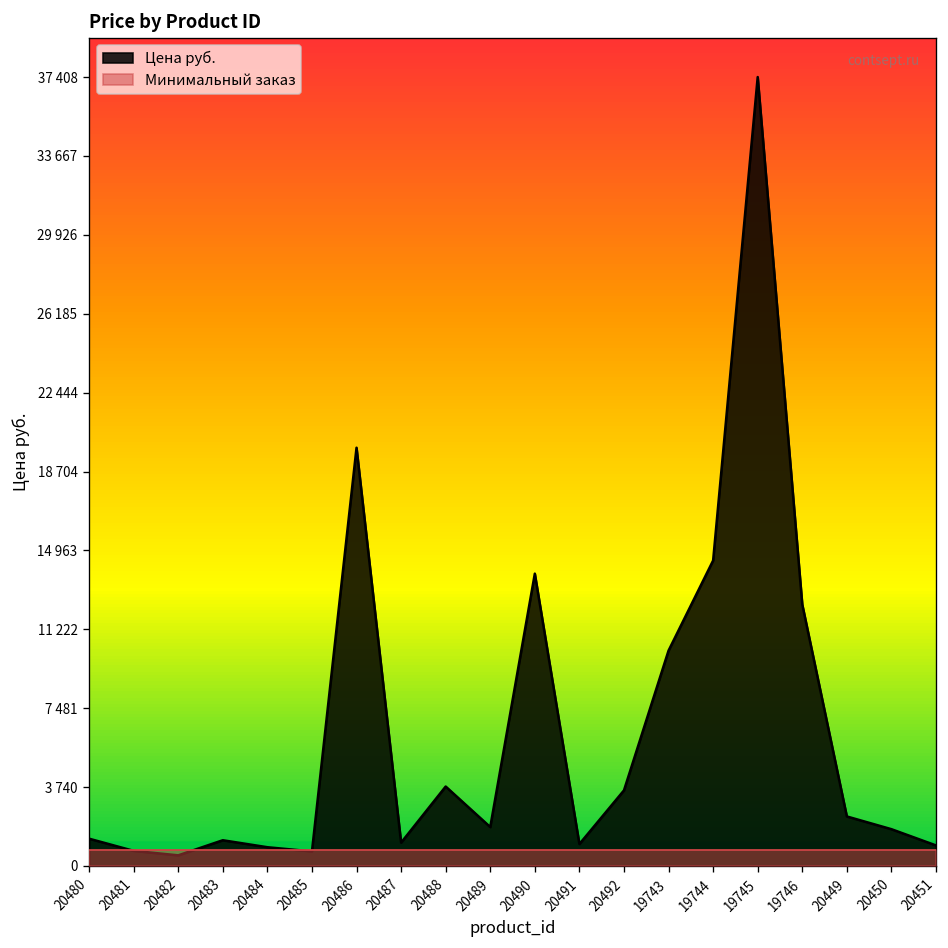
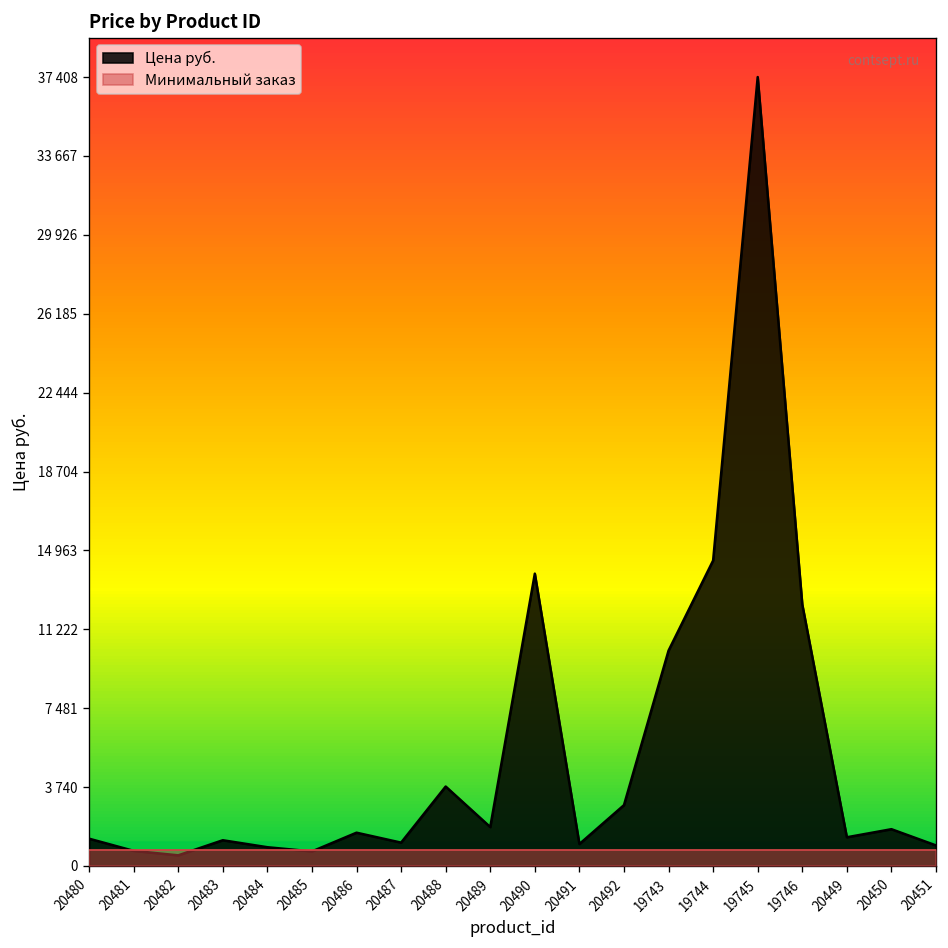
  {
    "Цена руб.": {
      "20480": 1300,
      "20483": 1200,
-     "20486": 19800,
+     "20486": 1600,
      "20488": 3800,
      "20489": 1800,
      "20490": 13900,
-     "20492": 3600,
+     "20492": 2900,
      "19743": 10200,
      "19744": 14500,
      "19745": 37400,
      "19746": 12400,
-     "20449": 2300,
+     "20449": 1400,
      "20450": 1700
    }
  }
